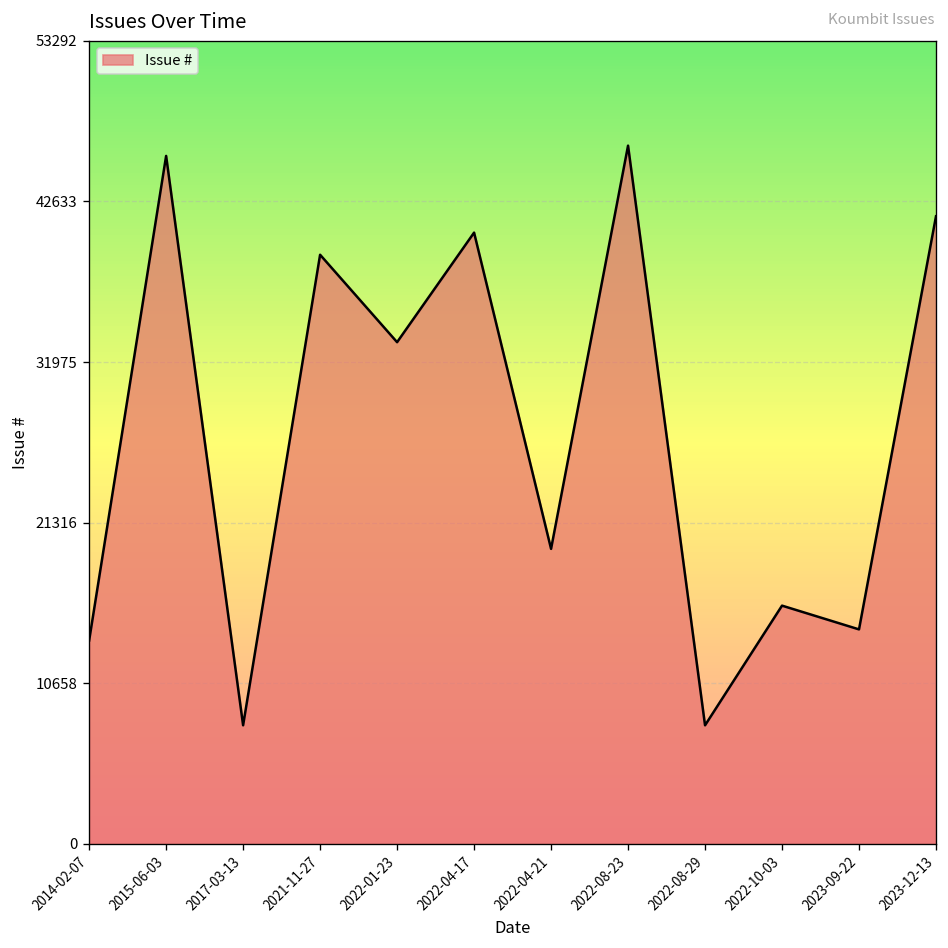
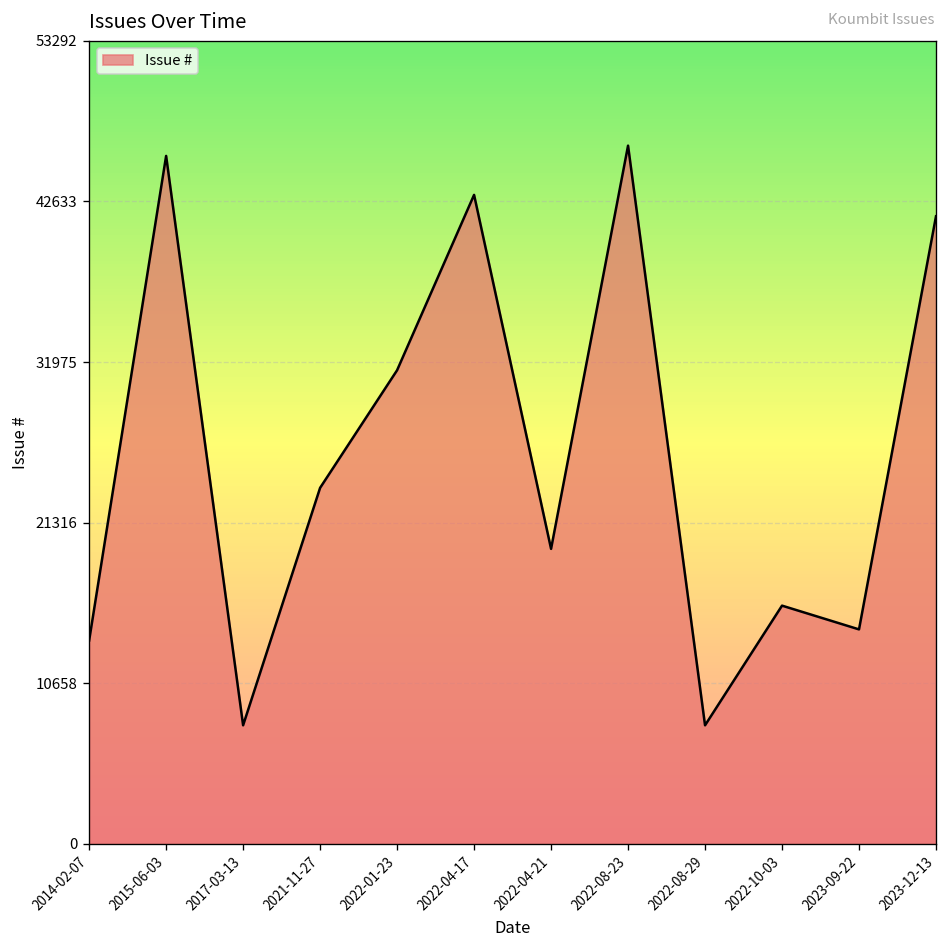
  {
    "2014-02-07": 13500,
    "2015-06-03": 45700,
    "2017-03-13": 7900,
-   "2021-11-27": 39100,
-   "2022-01-23": 33300,
-   "2022-04-17": 40600,
+   "2021-11-27": 23600,
+   "2022-01-23": 31400,
+   "2022-04-17": 43100,
    "2022-04-21": 19600,
    "2022-08-23": 46300,
    "2022-08-29": 7900,
    "2022-10-03": 15800,
    "2023-09-22": 14200,
    "2023-12-13": 41700
  }
